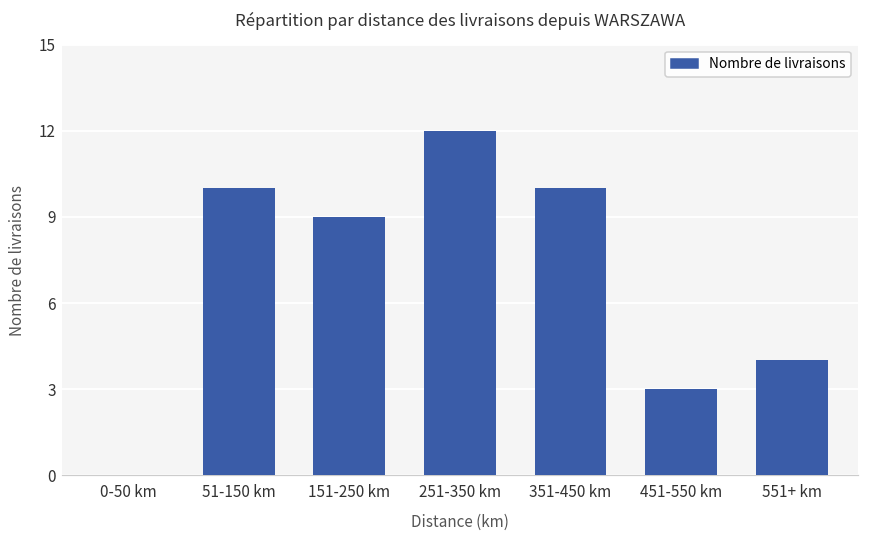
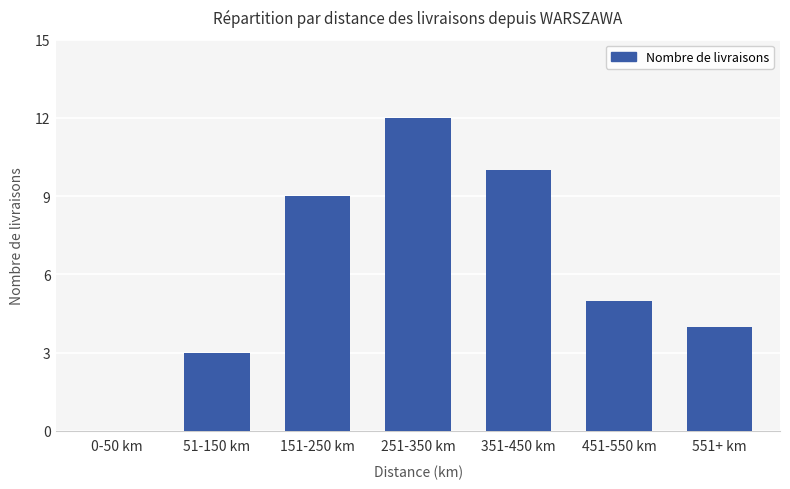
  {
    "0-50 km": 0,
-   "51-150 km": 10,
+   "51-150 km": 3,
    "151-250 km": 9,
    "251-350 km": 12,
    "351-450 km": 10,
-   "451-550 km": 3,
+   "451-550 km": 5,
    "551+ km": 4
  }
